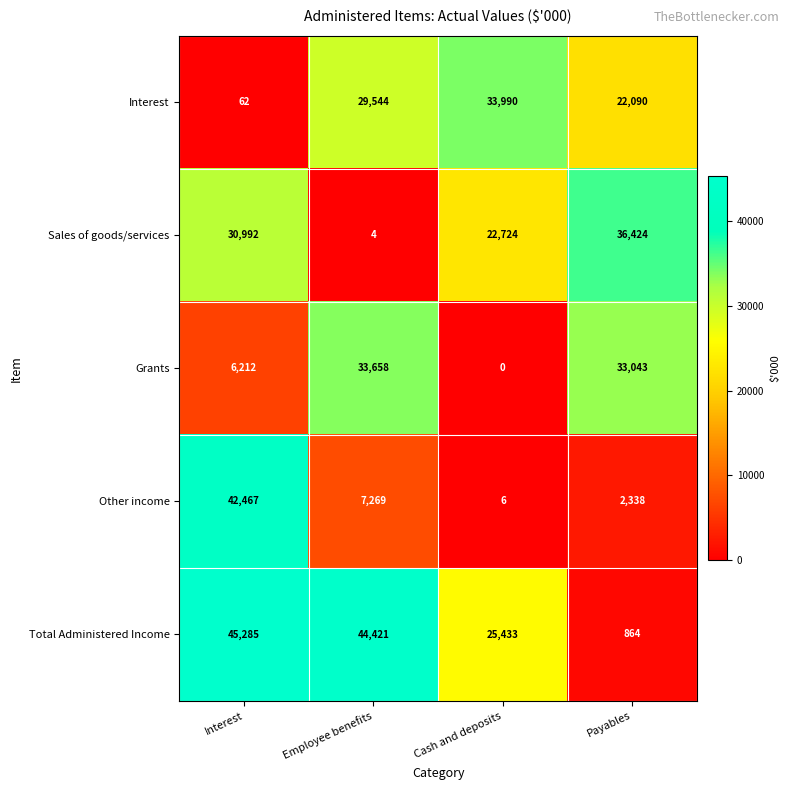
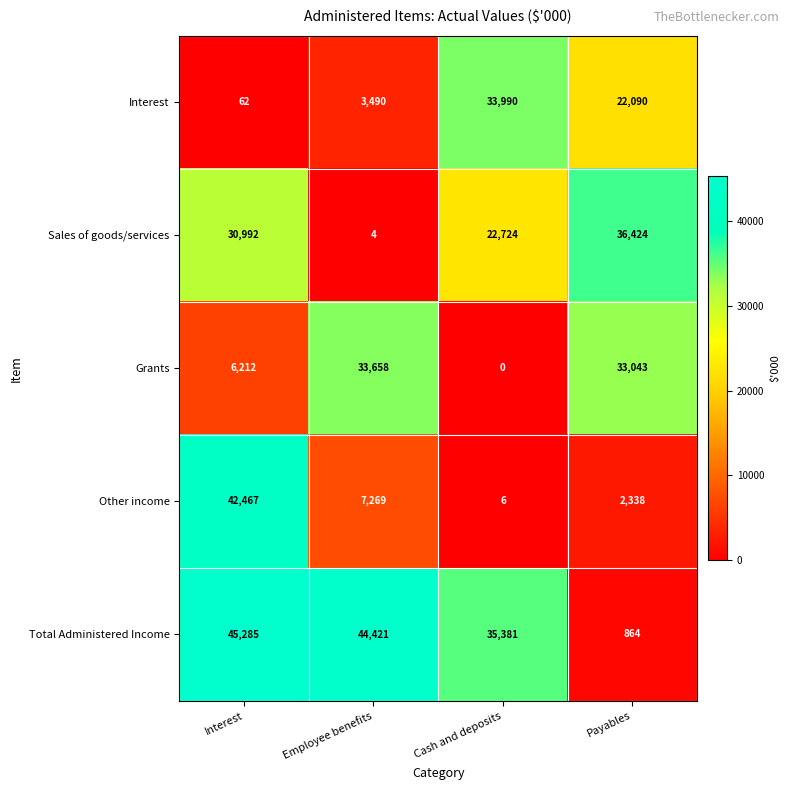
  {
    "Interest": {
      "Interest": "62",
-     "Employee benefits": "29,544",
+     "Employee benefits": "3,490",
      "Cash and deposits": "33,990",
      "Payables": "22,090"
    },
    "Sales of goods/services": {
      "Interest": "30,992",
      "Employee benefits": "4",
      "Cash and deposits": "22,724",
      "Payables": "36,424"
    },
    "Grants": {
      "Interest": "6,212",
      "Employee benefits": "33,658",
      "Cash and deposits": "0",
      "Payables": "33,043"
    },
    "Other income": {
      "Interest": "42,467",
      "Employee benefits": "7,269",
      "Cash and deposits": "6",
      "Payables": "2,338"
    },
    "Total Administered Income": {
      "Interest": "45,285",
      "Employee benefits": "44,421",
-     "Cash and deposits": "25,433",
+     "Cash and deposits": "35,381",
      "Payables": "864"
    }
  }
